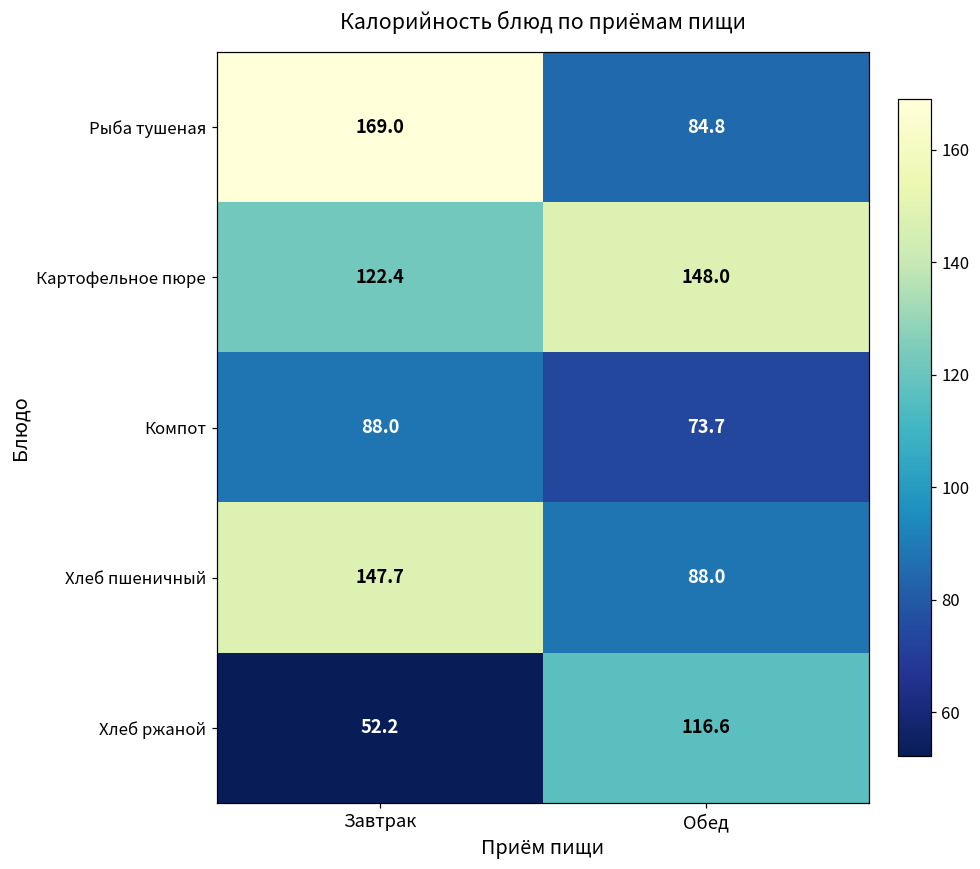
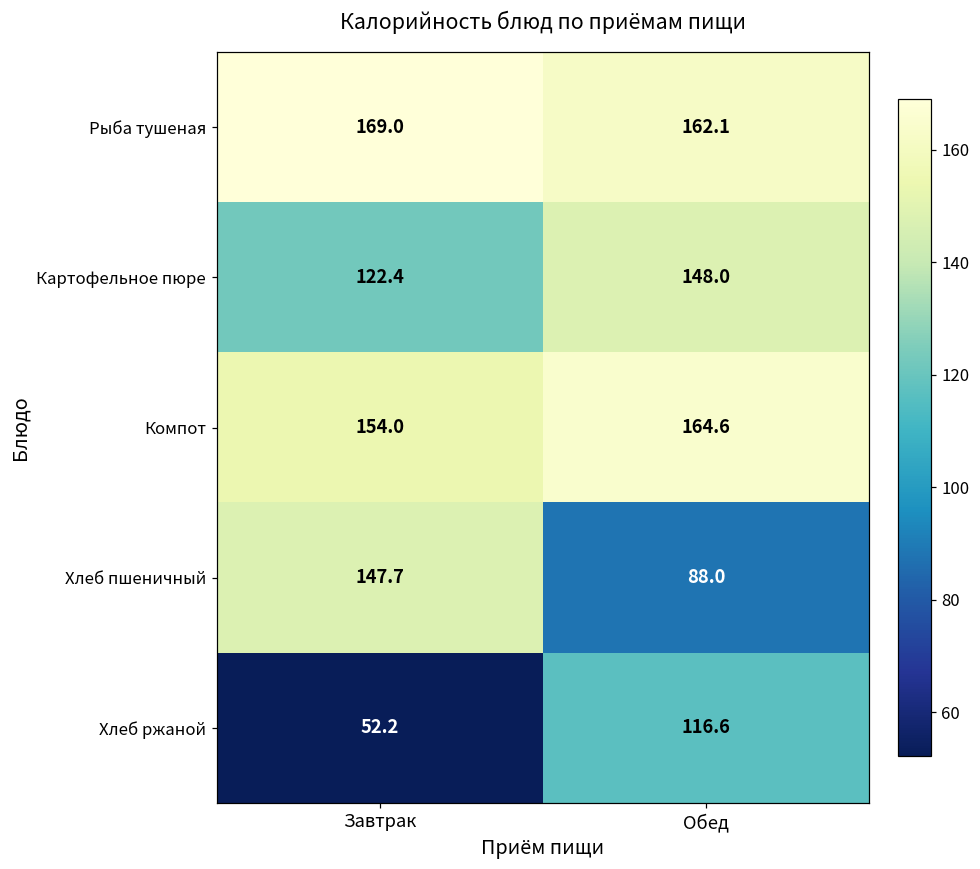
  {
    "Рыба тушеная": {
      "Завтрак": 169.0,
-     "Обед": 84.8
+     "Обед": 162.1
    },
    "Картофельное пюре": {
      "Завтрак": 122.4,
      "Обед": 148.0
    },
    "Компот": {
-     "Завтрак": 88.0,
-     "Обед": 73.7
+     "Завтрак": 154.0,
+     "Обед": 164.6
    },
    "Хлеб пшеничный": {
      "Завтрак": 147.7,
      "Обед": 88.0
    },
    "Хлеб ржаной": {
      "Завтрак": 52.2,
      "Обед": 116.6
    }
  }
